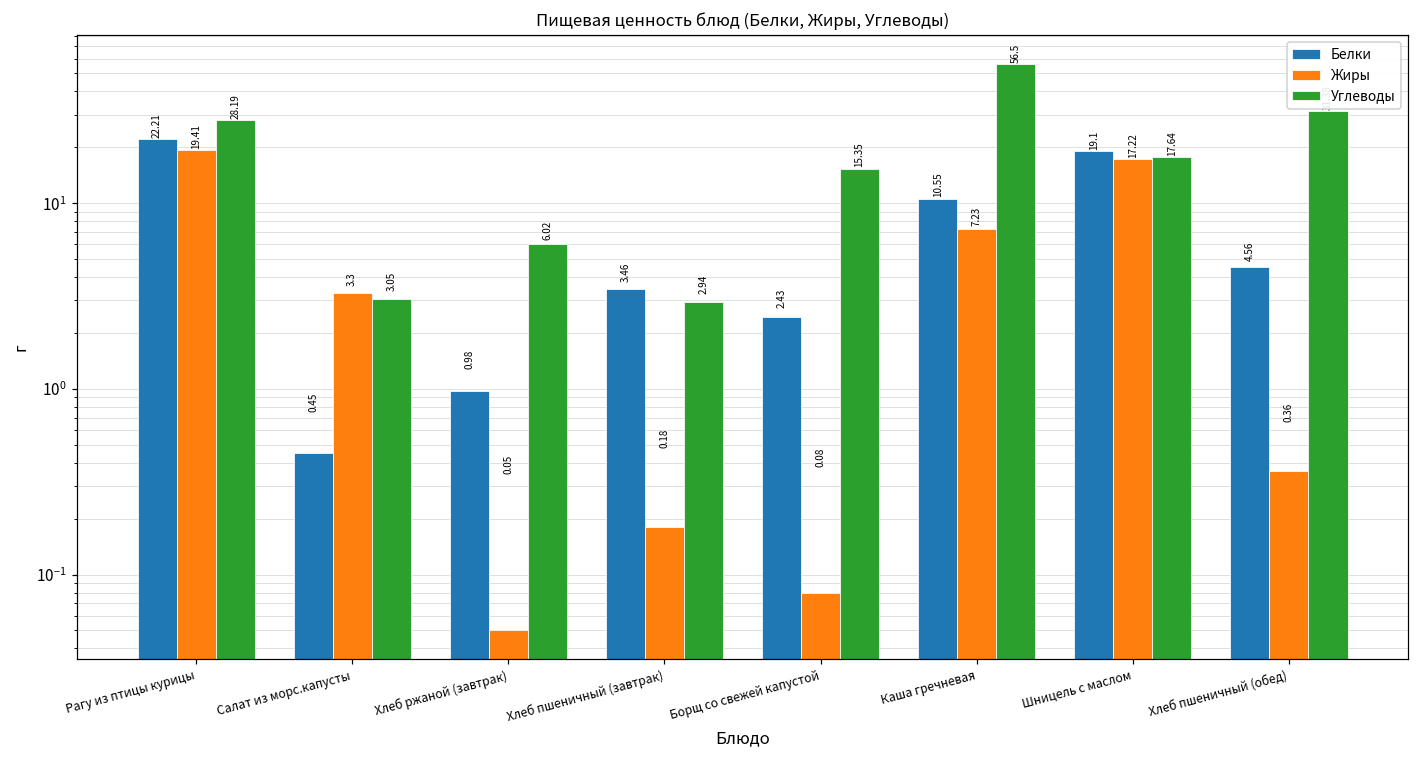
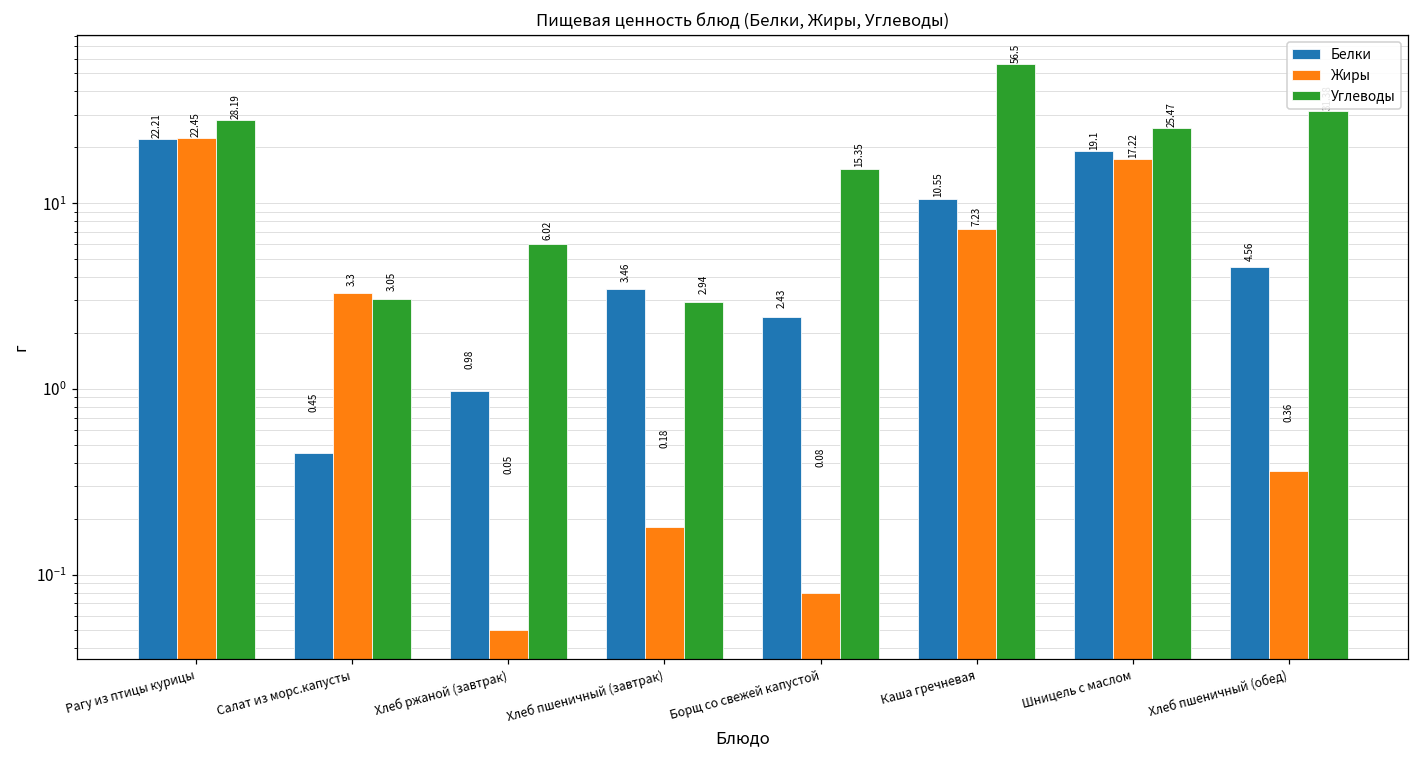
  {
    "Белки": {
      "Рагу из птицы курицы": 22.21,
      "Хлеб ржаной (завтрак)": 0.98,
      "Хлеб пшеничный (завтрак)": 3.46,
      "Борщ со свежей капустой": 2.43,
      "Каша гречневая": 10.55,
      "Шницель с маслом": 19.1,
      "Хлеб пшеничный (обед)": 4.56
    },
    "Жиры": {
-     "Рагу из птицы курицы": 19.41,
+     "Рагу из птицы курицы": 22.45,
      "Салат из морс.капусты": 3.3,
      "Каша гречневая": 7.23,
      "Шницель с маслом": 17.22
    },
    "Углеводы": {
      "Рагу из птицы курицы": 28.19,
      "Салат из морс.капусты": 3.05,
      "Хлеб ржаной (завтрак)": 6.02,
      "Хлеб пшеничный (завтрак)": 2.94,
      "Борщ со свежей капустой": 15.35,
      "Каша гречневая": 56.5,
-     "Шницель с маслом": 17.64
+     "Шницель с маслом": 25.47
    }
  }
